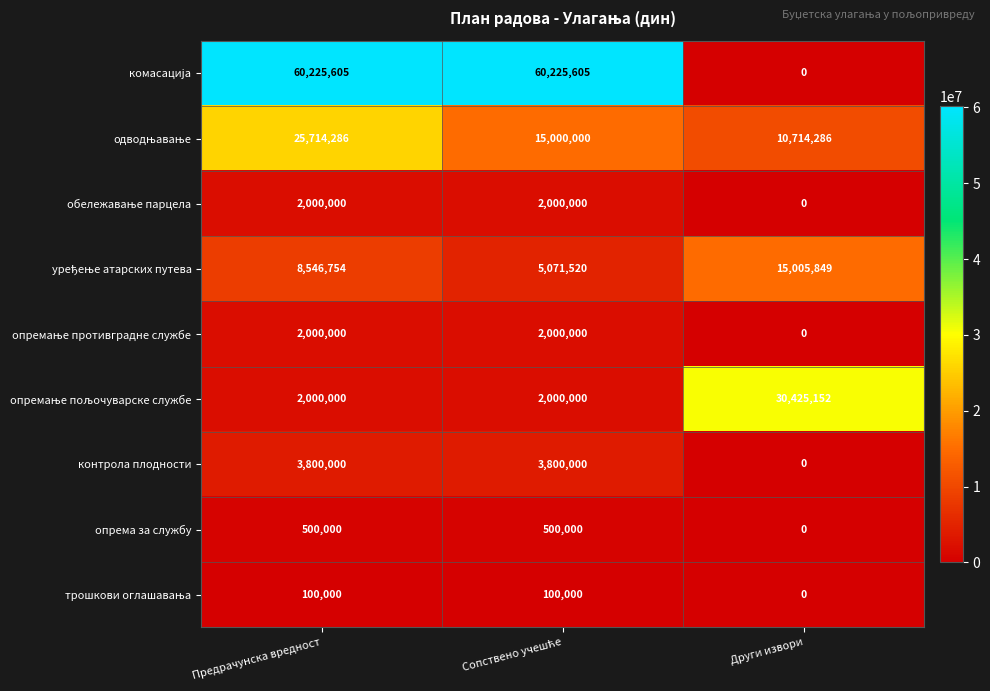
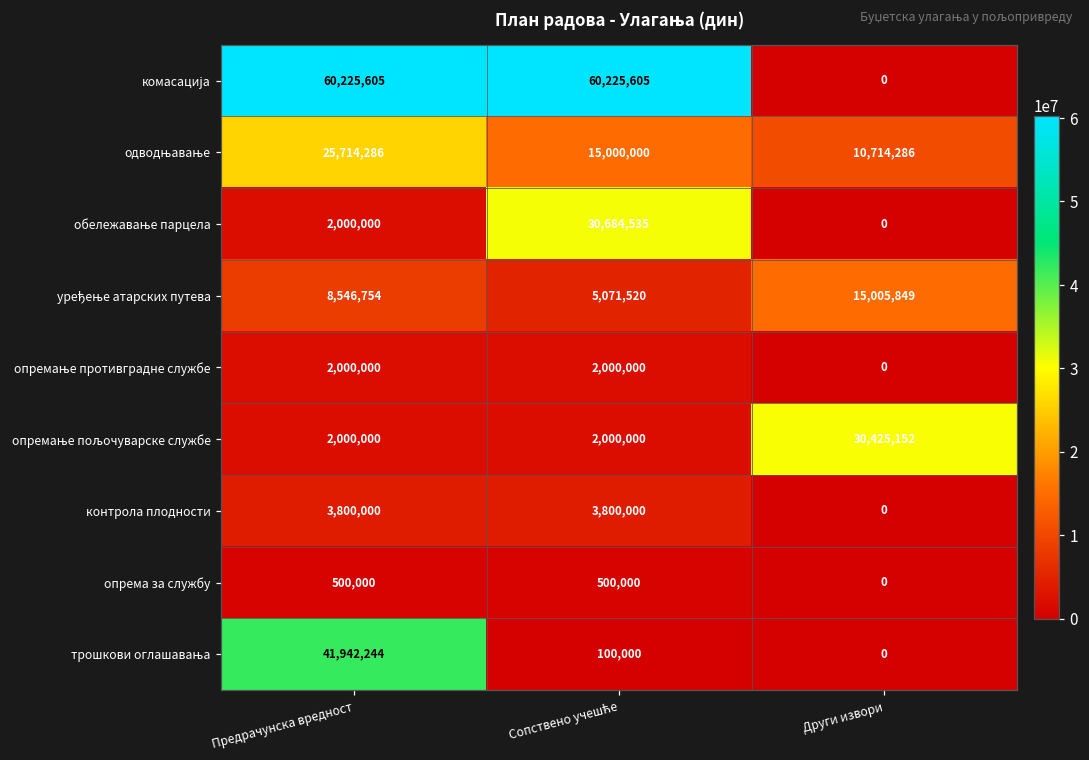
  {
    "комасација": {
      "Предрачунска вредност": "60,225,605",
      "Сопствено учешће": "60,225,605",
      "Други извори": "0"
    },
    "одводњавање": {
      "Предрачунска вредност": "25,714,286",
      "Сопствено учешће": "15,000,000",
      "Други извори": "10,714,286"
    },
    "обележавање парцела": {
      "Предрачунска вредност": "2,000,000",
-     "Сопствено учешће": "2,000,000",
+     "Сопствено учешће": "30,684,535",
      "Други извори": "0"
    },
    "уређење атарских путева": {
      "Предрачунска вредност": "8,546,754",
      "Сопствено учешће": "5,071,520",
      "Други извори": "15,005,849"
    },
    "опремање противградне службе": {
      "Предрачунска вредност": "2,000,000",
      "Сопствено учешће": "2,000,000",
      "Други извори": "0"
    },
    "опремање пољочуварске службе": {
      "Предрачунска вредност": "2,000,000",
      "Сопствено учешће": "2,000,000",
      "Други извори": "30,425,152"
    },
    "контрола плодности": {
      "Предрачунска вредност": "3,800,000",
      "Сопствено учешће": "3,800,000",
      "Други извори": "0"
    },
    "опрема за службу": {
      "Предрачунска вредност": "500,000",
      "Сопствено учешће": "500,000",
      "Други извори": "0"
    },
    "трошкови оглашавања": {
-     "Предрачунска вредност": "100,000",
+     "Предрачунска вредност": "41,942,244",
      "Сопствено учешће": "100,000",
      "Други извори": "0"
    }
  }
